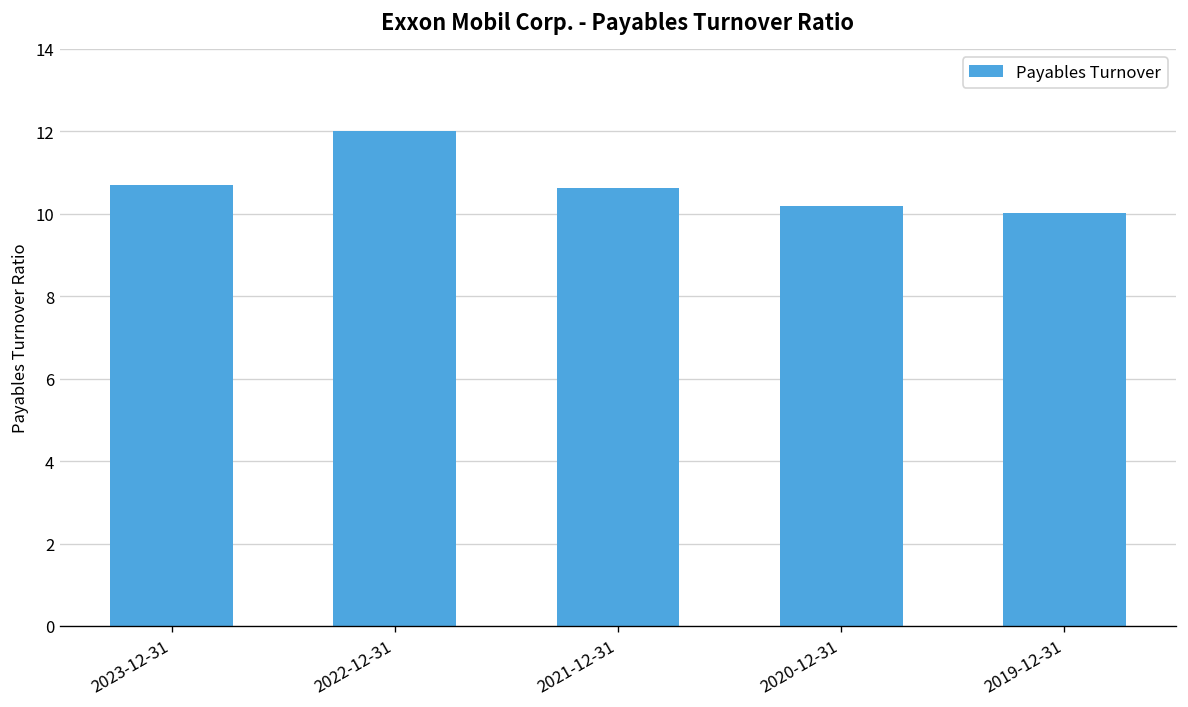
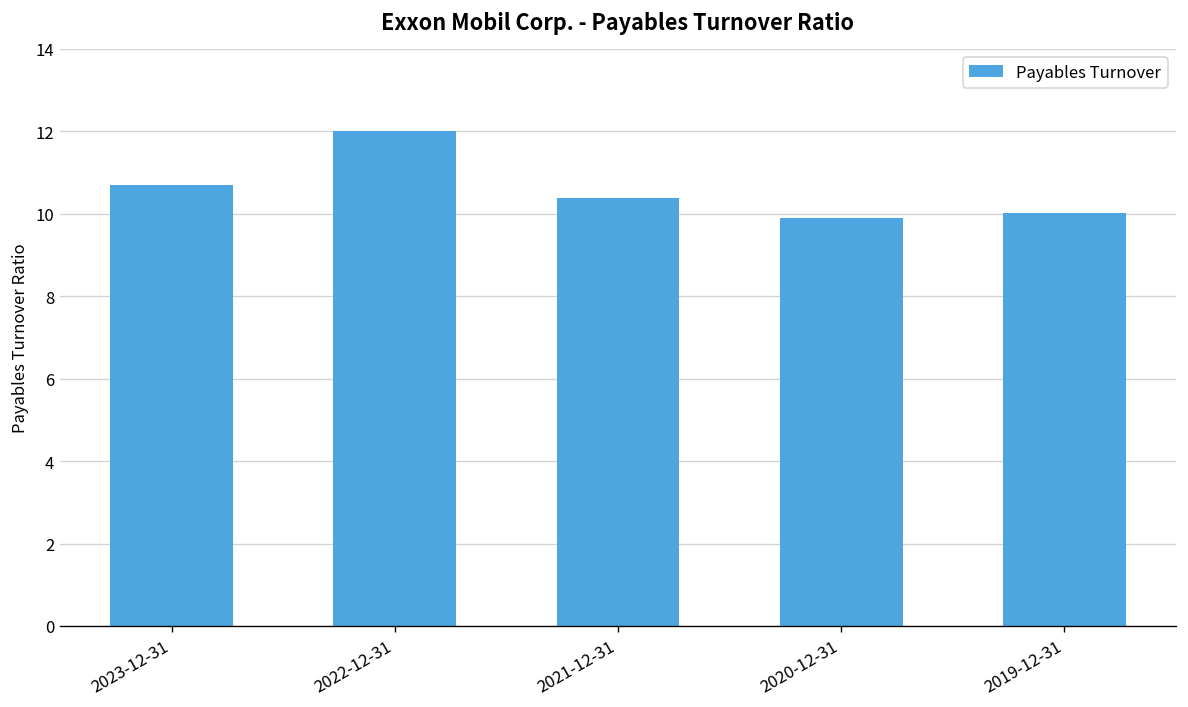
  {
    "2023-12-31": 10.7,
    "2022-12-31": 12.0,
-   "2021-12-31": 10.6,
-   "2020-12-31": 10.2,
+   "2021-12-31": 10.4,
+   "2020-12-31": 9.9,
    "2019-12-31": 10.0
  }
